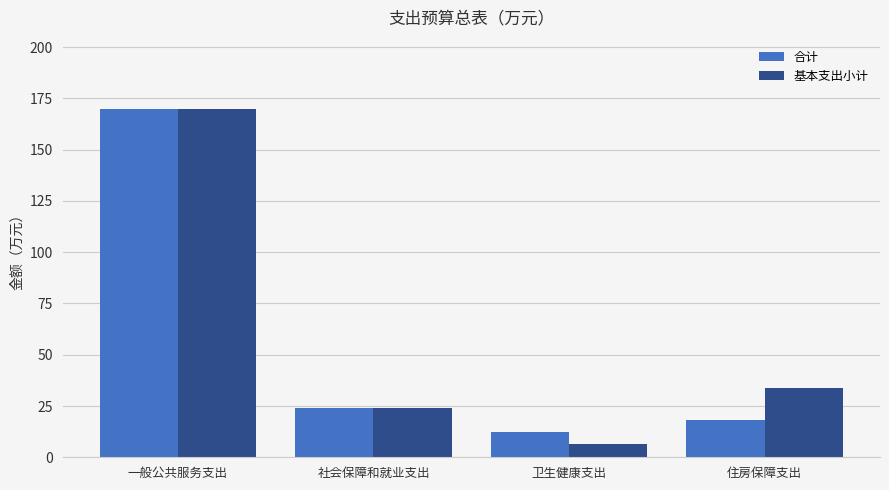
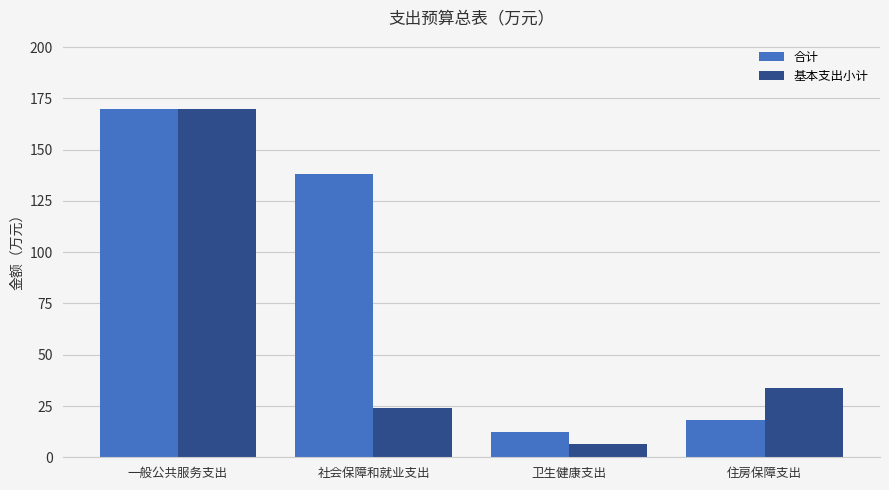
  {
    "合计": {
      "一般公共服务支出": 170,
-     "社会保障和就业支出": 24,
+     "社会保障和就业支出": 138,
      "卫生健康支出": 12,
      "住房保障支出": 18
    },
    "基本支出小计": {
      "一般公共服务支出": 170,
      "社会保障和就业支出": 24,
      "卫生健康支出": 6,
      "住房保障支出": 34
    }
  }
